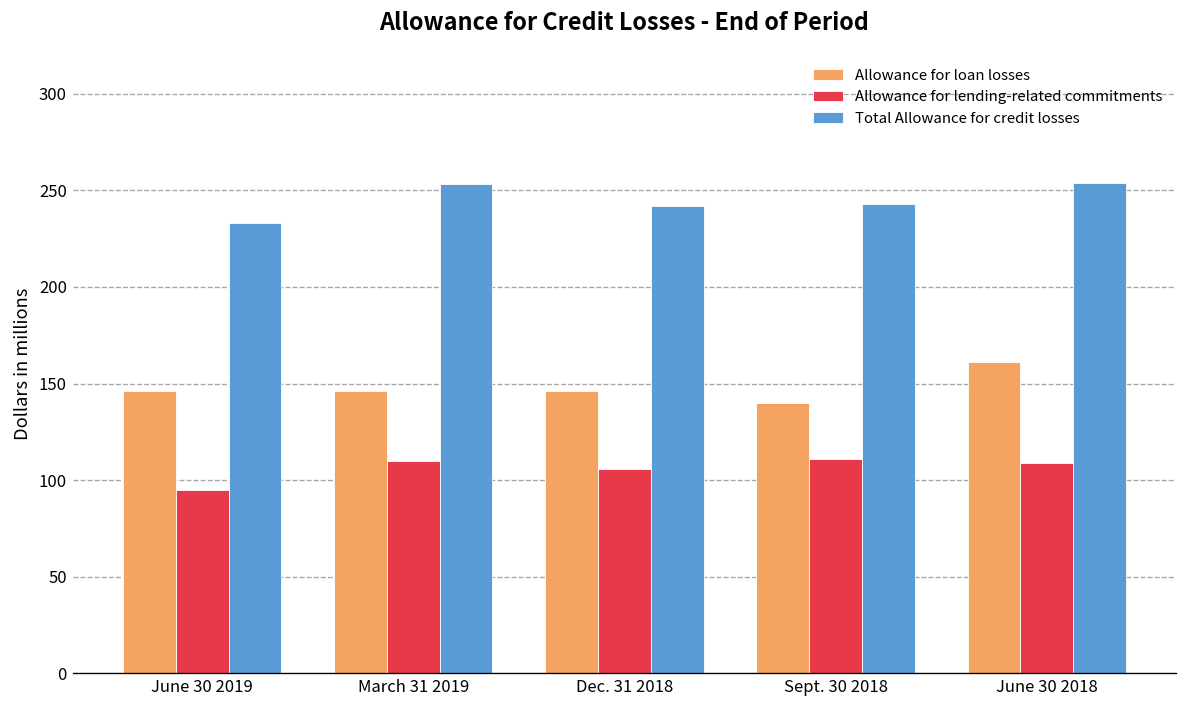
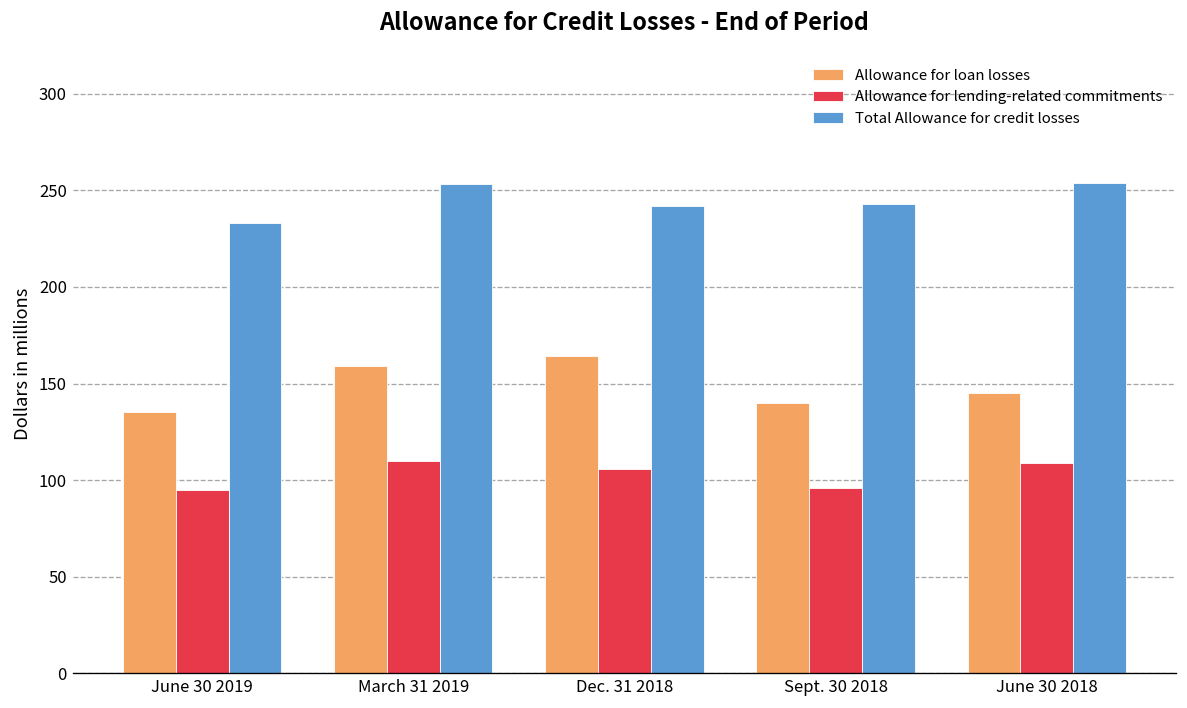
  {
    "Allowance for loan losses": {
-     "June 30 2019": 146,
-     "March 31 2019": 146,
-     "Dec. 31 2018": 146,
+     "June 30 2019": 135,
+     "March 31 2019": 159,
+     "Dec. 31 2018": 164,
      "Sept. 30 2018": 140,
-     "June 30 2018": 161
+     "June 30 2018": 145
    },
    "Allowance for lending-related commitments": {
      "June 30 2019": 95,
      "March 31 2019": 110,
      "Dec. 31 2018": 106,
-     "Sept. 30 2018": 111,
+     "Sept. 30 2018": 96,
      "June 30 2018": 109
    },
    "Total Allowance for credit losses": {
      "June 30 2019": 233,
      "March 31 2019": 253,
      "Dec. 31 2018": 242,
      "Sept. 30 2018": 243,
      "June 30 2018": 254
    }
  }
